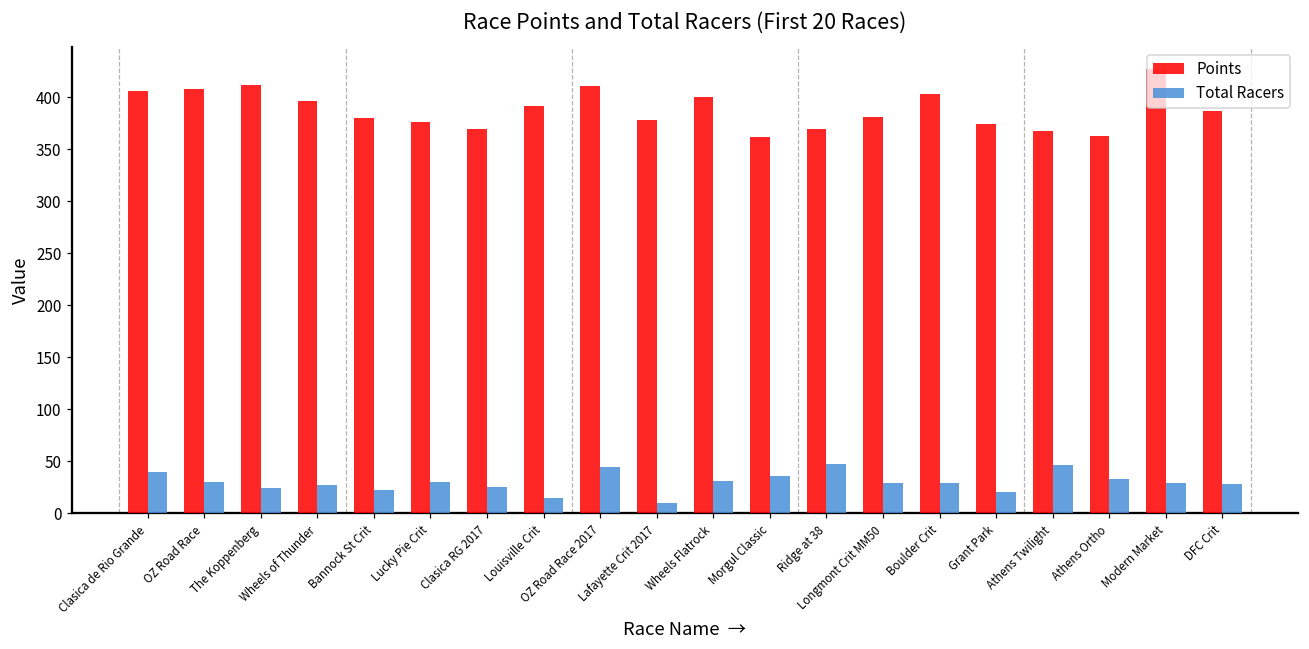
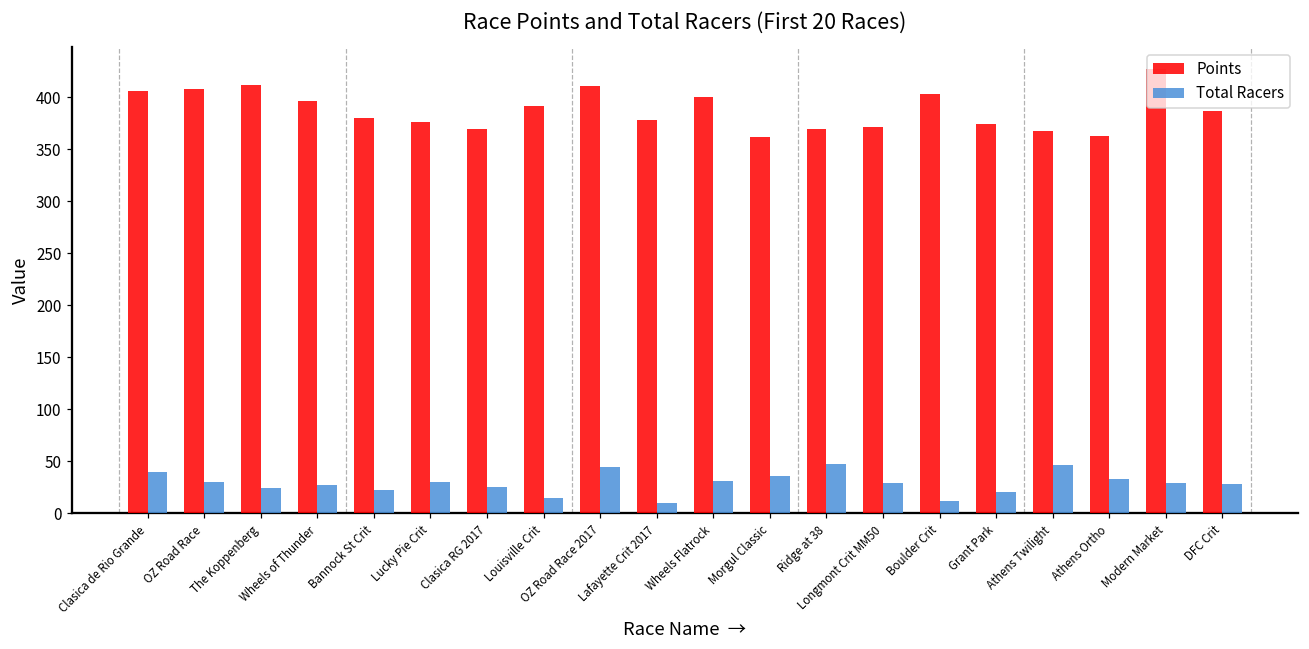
  {
    "Points": {
      "Clasica de Rio Grande": 410,
      "OZ Road Race": 410,
      "The Koppenberg": 410,
      "Wheels of Thunder": 400,
      "Bannock St Crit": 380,
      "Lucky Pie Crit": 380,
      "Clasica RG 2017": 370,
      "Louisville Crit": 390,
      "OZ Road Race 2017": 410,
      "Lafayette Crit 2017": 380,
      "Wheels Flatrock": 400,
      "Morgul Classic": 360,
      "Ridge at 38": 370,
-     "Longmont Crit MM50": 380,
+     "Longmont Crit MM50": 370,
      "Boulder Crit": 400,
      "Grant Park": 370,
      "Athens Twilight": 370,
      "Athens Ortho": 360,
      "DFC Crit": 390
    },
    "Total Racers": {
      "Clasica de Rio Grande": 40,
      "OZ Road Race": 30,
      "The Koppenberg": 20,
      "Wheels of Thunder": 30,
      "Bannock St Crit": 20,
      "Lucky Pie Crit": 30,
      "Clasica RG 2017": 30,
      "Louisville Crit": 20,
      "OZ Road Race 2017": 40,
      "Lafayette Crit 2017": 10,
      "Wheels Flatrock": 30,
      "Morgul Classic": 40,
      "Ridge at 38": 50,
      "Longmont Crit MM50": 30,
-     "Boulder Crit": 30,
+     "Boulder Crit": 10,
      "Grant Park": 20,
      "Athens Twilight": 50,
      "Athens Ortho": 30,
      "Modern Market": 30,
      "DFC Crit": 30
    }
  }
